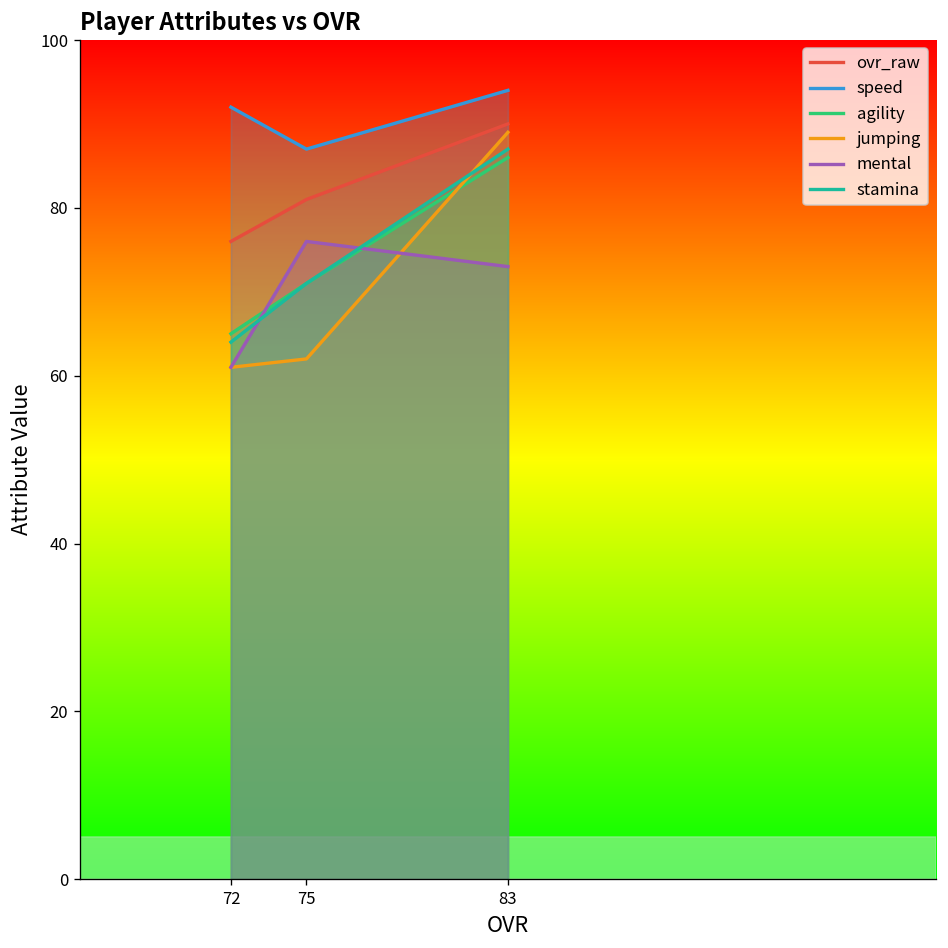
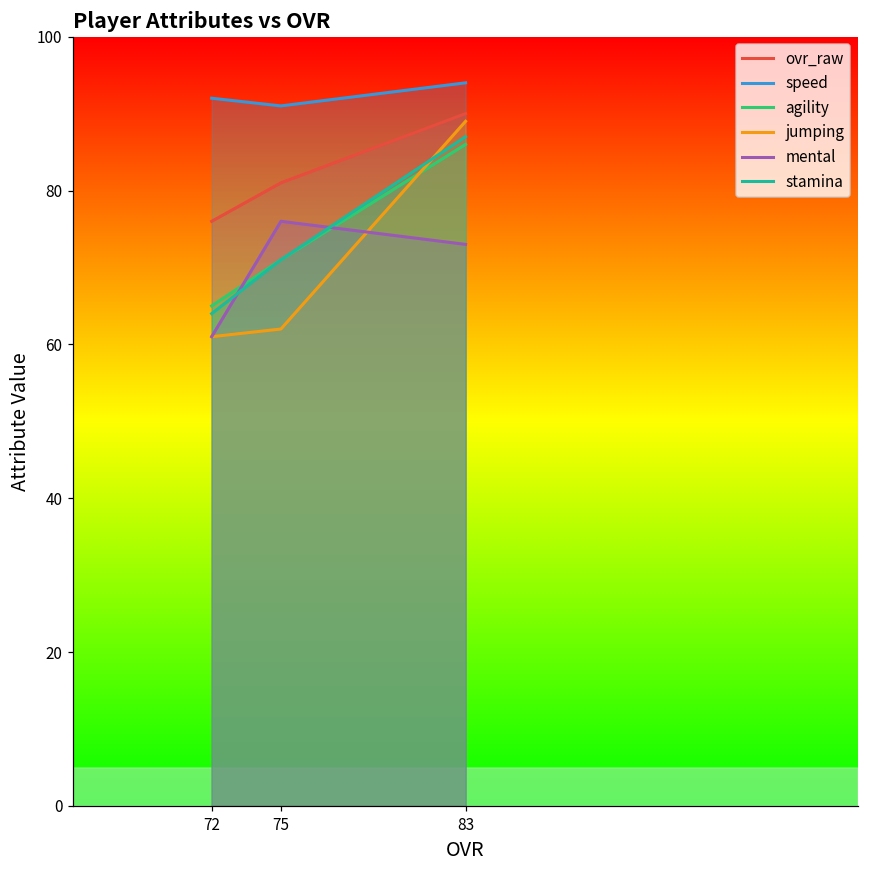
  {
    "ovr_raw": {
      "72": 76,
      "75": 81,
      "83": 90
    },
    "speed": {
      "72": 92,
-     "75": 87,
+     "75": 91,
      "83": 94
    },
    "jumping": {
      "75": 62,
      "83": 89
    },
    "mental": {
      "75": 76,
      "83": 73
    }
  }
